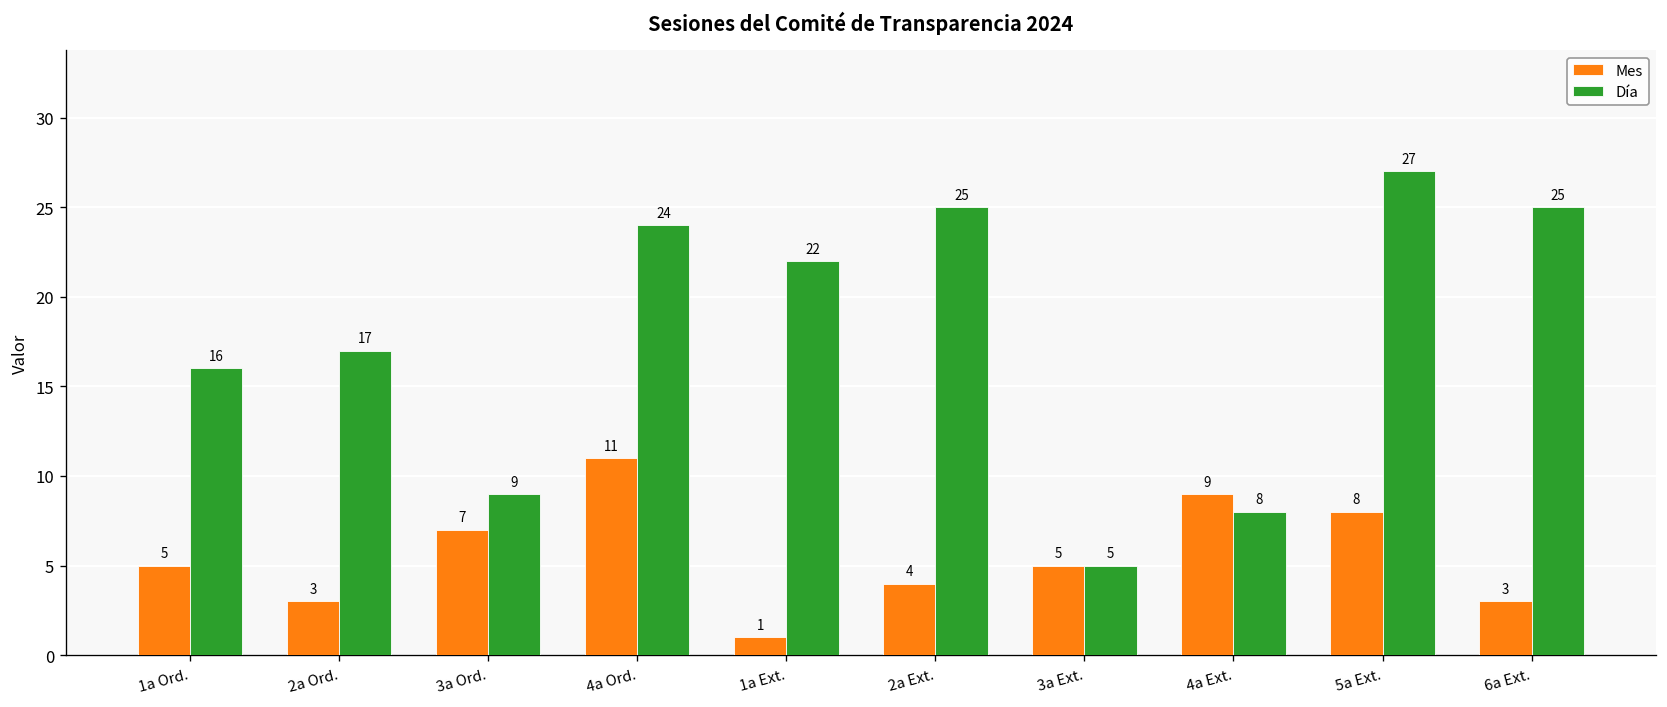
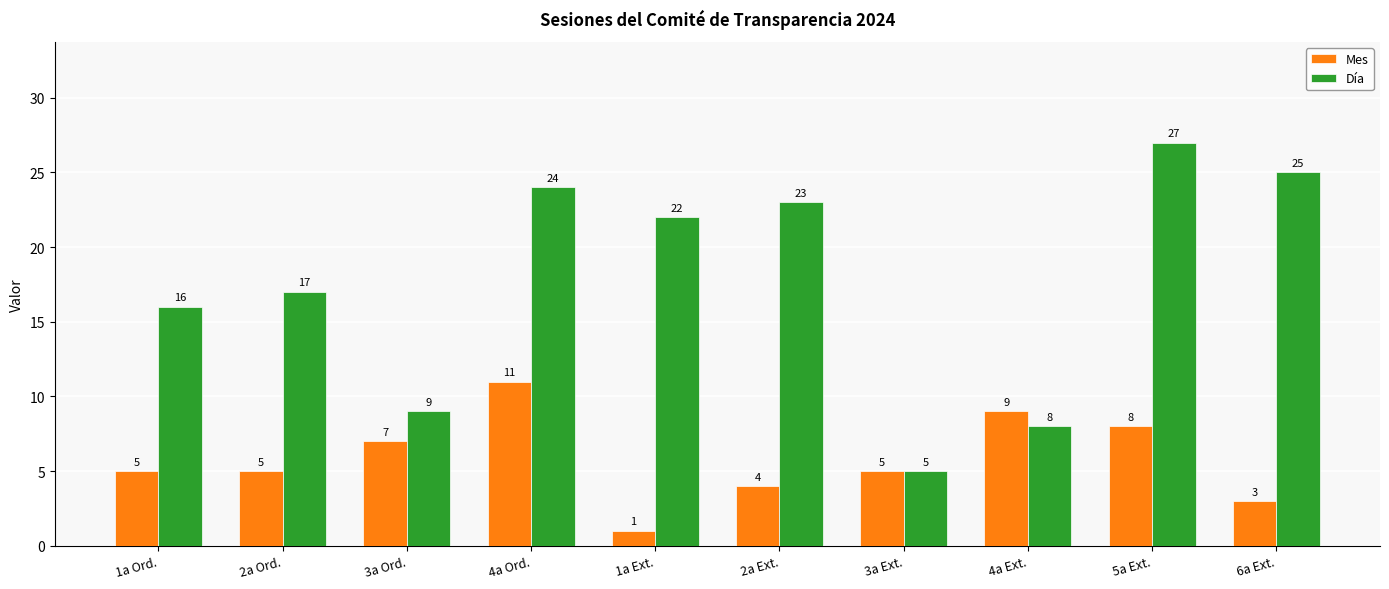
  {
    "Mes": {
      "1a Ord.": 5,
-     "2a Ord.": 3,
+     "2a Ord.": 5,
      "3a Ord.": 7,
      "4a Ord.": 11,
      "1a Ext.": 1,
      "2a Ext.": 4,
      "3a Ext.": 5,
      "4a Ext.": 9,
      "5a Ext.": 8,
      "6a Ext.": 3
    },
    "Día": {
      "1a Ord.": 16,
      "2a Ord.": 17,
      "3a Ord.": 9,
      "4a Ord.": 24,
      "1a Ext.": 22,
-     "2a Ext.": 25,
+     "2a Ext.": 23,
      "3a Ext.": 5,
      "4a Ext.": 8,
      "5a Ext.": 27,
      "6a Ext.": 25
    }
  }
